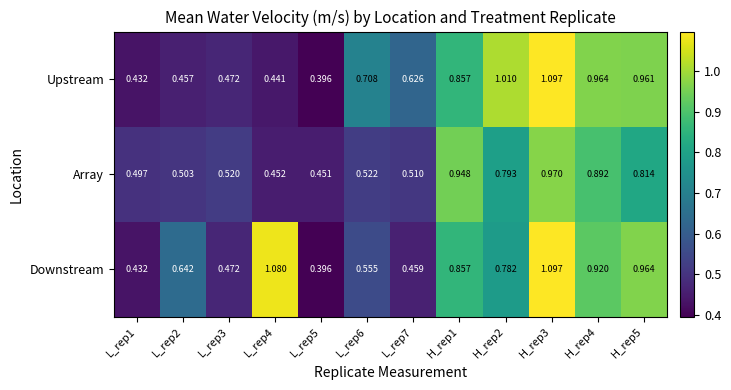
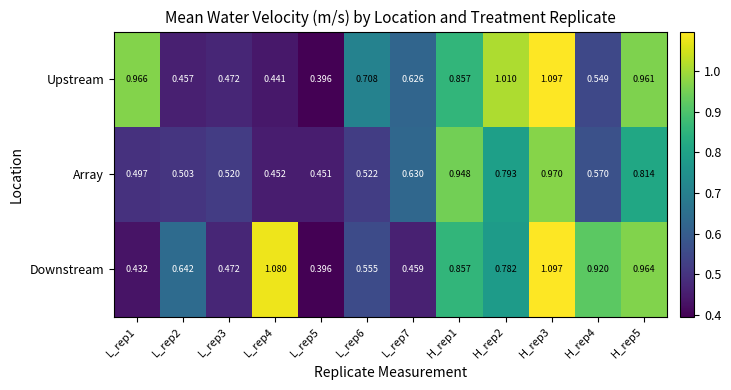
  {
    "Upstream": {
-     "L_rep1": 0.432,
+     "L_rep1": 0.966,
      "L_rep2": 0.457,
      "L_rep3": 0.472,
      "L_rep4": 0.441,
      "L_rep5": 0.396,
      "L_rep6": 0.708,
      "L_rep7": 0.626,
      "H_rep1": 0.857,
      "H_rep2": 1.010,
      "H_rep3": 1.097,
-     "H_rep4": 0.964,
+     "H_rep4": 0.549,
      "H_rep5": 0.961
    },
    "Array": {
      "L_rep1": 0.497,
      "L_rep2": 0.503,
      "L_rep3": 0.520,
      "L_rep4": 0.452,
      "L_rep5": 0.451,
      "L_rep6": 0.522,
-     "L_rep7": 0.510,
+     "L_rep7": 0.630,
      "H_rep1": 0.948,
      "H_rep2": 0.793,
      "H_rep3": 0.970,
-     "H_rep4": 0.892,
+     "H_rep4": 0.570,
      "H_rep5": 0.814
    },
    "Downstream": {
      "L_rep1": 0.432,
      "L_rep2": 0.642,
      "L_rep3": 0.472,
      "L_rep4": 1.080,
      "L_rep5": 0.396,
      "L_rep6": 0.555,
      "L_rep7": 0.459,
      "H_rep1": 0.857,
      "H_rep2": 0.782,
      "H_rep3": 1.097,
      "H_rep4": 0.920,
      "H_rep5": 0.964
    }
  }
